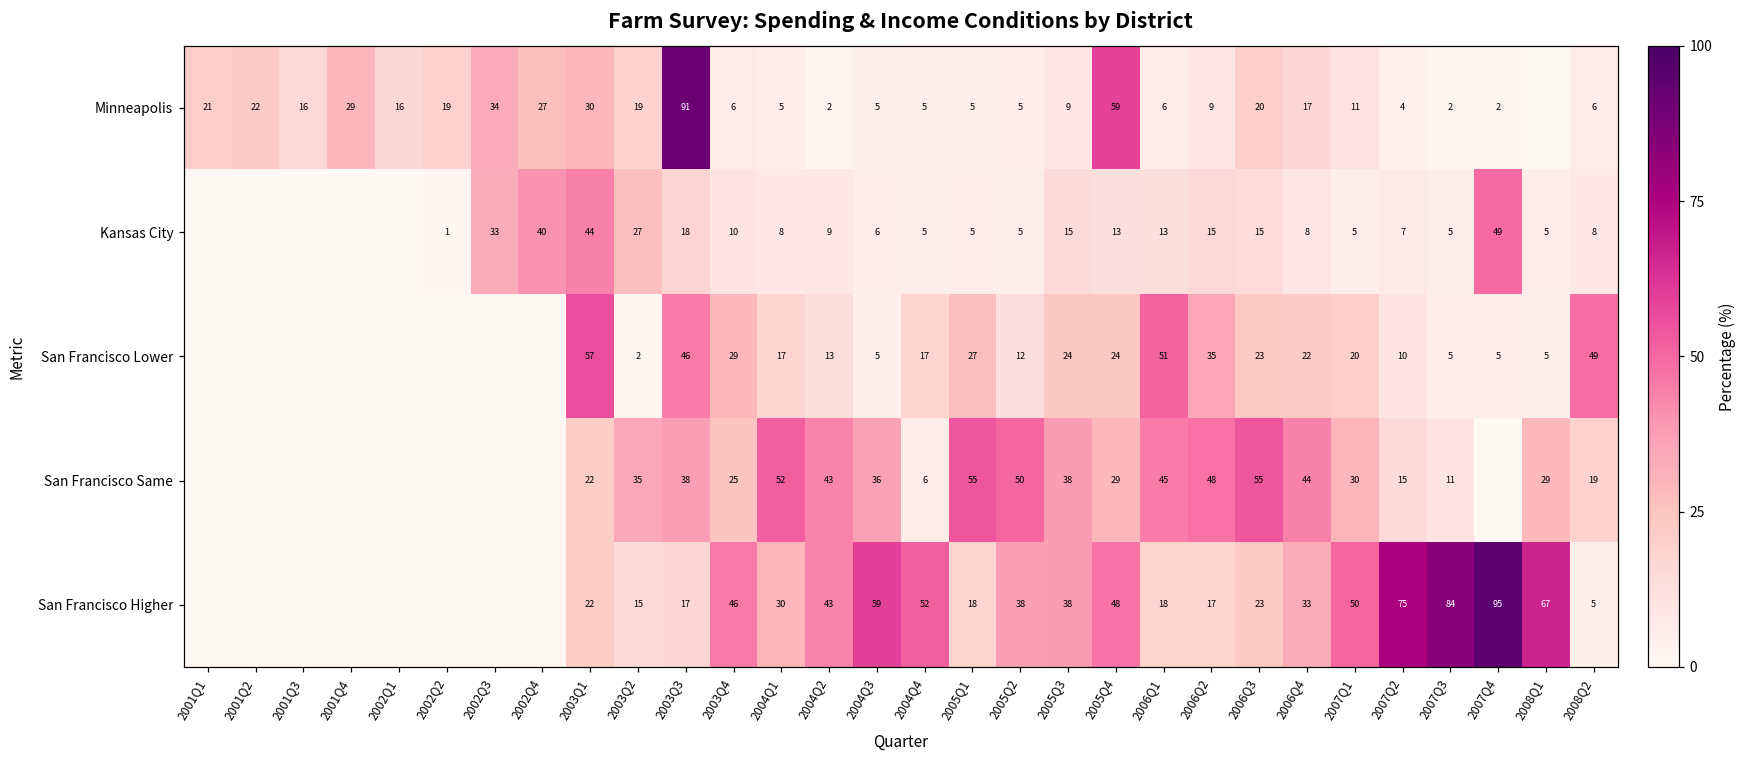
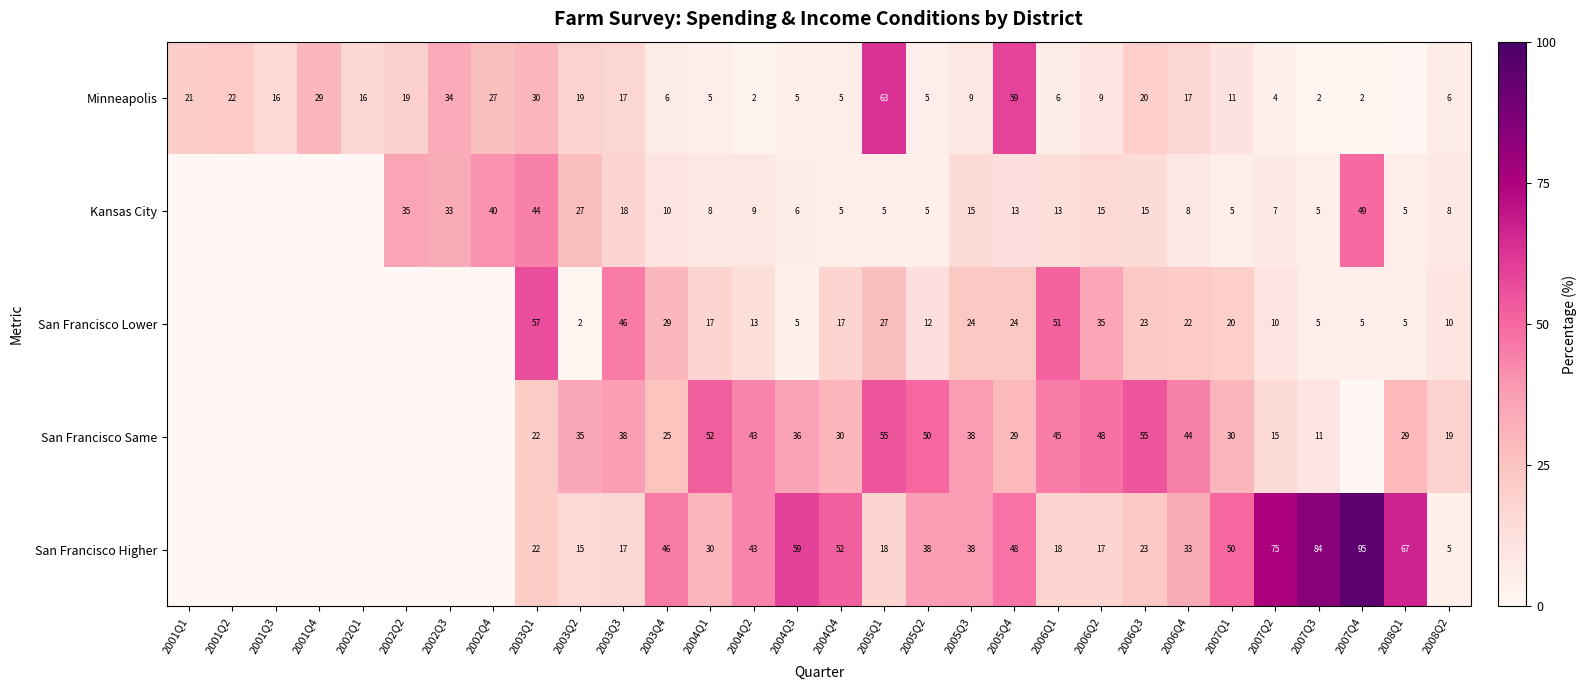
  {
    "Minneapolis": {
      "2001Q1": 21,
      "2001Q2": 22,
      "2001Q3": 16,
      "2001Q4": 29,
      "2002Q1": 16,
      "2002Q2": 19,
      "2002Q3": 34,
      "2002Q4": 27,
      "2003Q1": 30,
      "2003Q2": 19,
-     "2003Q3": 91,
+     "2003Q3": 17,
      "2003Q4": 6,
      "2004Q1": 5,
      "2004Q2": 2,
      "2004Q3": 5,
      "2004Q4": 5,
-     "2005Q1": 5,
+     "2005Q1": 63,
      "2005Q2": 5,
      "2005Q3": 9,
      "2005Q4": 59,
      "2006Q1": 6,
      "2006Q2": 9,
      "2006Q3": 20,
      "2006Q4": 17,
      "2007Q1": 11,
      "2007Q2": 4,
      "2007Q3": 2,
      "2007Q4": 2,
      "2008Q2": 6
    },
    "Kansas City": {
-     "2002Q2": 1,
+     "2002Q2": 35,
      "2002Q3": 33,
      "2002Q4": 40,
      "2003Q1": 44,
      "2003Q2": 27,
      "2003Q3": 18,
      "2003Q4": 10,
      "2004Q1": 8,
      "2004Q2": 9,
      "2004Q3": 6,
      "2004Q4": 5,
      "2005Q1": 5,
      "2005Q2": 5,
      "2005Q3": 15,
      "2005Q4": 13,
      "2006Q1": 13,
      "2006Q2": 15,
      "2006Q3": 15,
      "2006Q4": 8,
      "2007Q1": 5,
      "2007Q2": 7,
      "2007Q3": 5,
      "2007Q4": 49,
      "2008Q1": 5,
      "2008Q2": 8
    },
    "San Francisco Lower": {
      "2003Q1": 57,
      "2003Q2": 2,
      "2003Q3": 46,
      "2003Q4": 29,
      "2004Q1": 17,
      "2004Q2": 13,
      "2004Q3": 5,
      "2004Q4": 17,
      "2005Q1": 27,
      "2005Q2": 12,
      "2005Q3": 24,
      "2005Q4": 24,
      "2006Q1": 51,
      "2006Q2": 35,
      "2006Q3": 23,
      "2006Q4": 22,
      "2007Q1": 20,
      "2007Q2": 10,
      "2007Q3": 5,
      "2007Q4": 5,
      "2008Q1": 5,
-     "2008Q2": 49
+     "2008Q2": 10
    },
    "San Francisco Same": {
      "2003Q1": 22,
      "2003Q2": 35,
      "2003Q3": 38,
      "2003Q4": 25,
      "2004Q1": 52,
      "2004Q2": 43,
      "2004Q3": 36,
-     "2004Q4": 6,
+     "2004Q4": 30,
      "2005Q1": 55,
      "2005Q2": 50,
      "2005Q3": 38,
      "2005Q4": 29,
      "2006Q1": 45,
      "2006Q2": 48,
      "2006Q3": 55,
      "2006Q4": 44,
      "2007Q1": 30,
      "2007Q2": 15,
      "2007Q3": 11,
      "2008Q1": 29,
      "2008Q2": 19
    },
    "San Francisco Higher": {
      "2003Q1": 22,
      "2003Q2": 15,
      "2003Q3": 17,
      "2003Q4": 46,
      "2004Q1": 30,
      "2004Q2": 43,
      "2004Q3": 59,
      "2004Q4": 52,
      "2005Q1": 18,
      "2005Q2": 38,
      "2005Q3": 38,
      "2005Q4": 48,
      "2006Q1": 18,
      "2006Q2": 17,
      "2006Q3": 23,
      "2006Q4": 33,
      "2007Q1": 50,
      "2007Q2": 75,
      "2007Q3": 84,
      "2007Q4": 95,
      "2008Q1": 67,
      "2008Q2": 5
    }
  }
